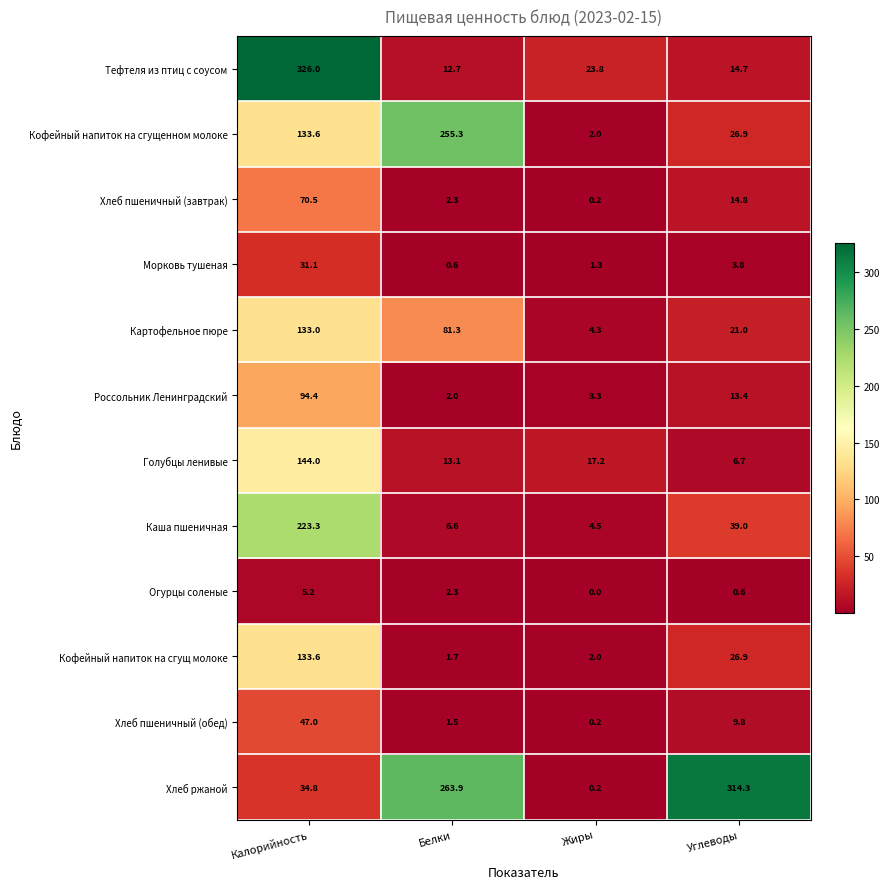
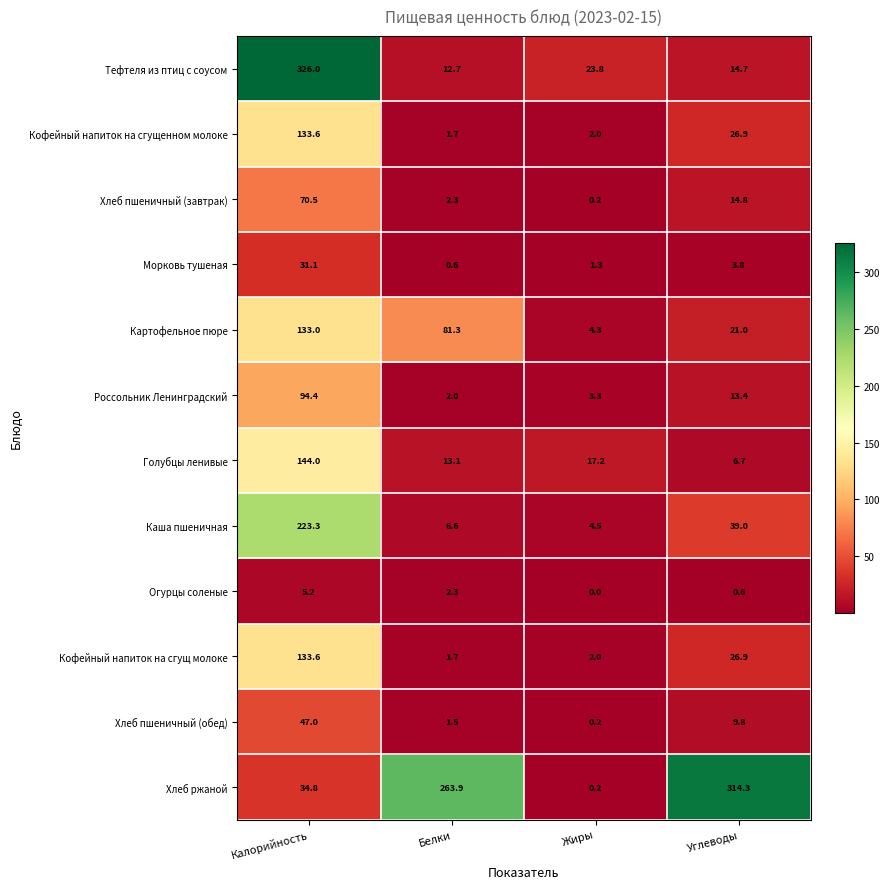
  {
    "Тефтеля из птиц с соусом": {
      "Калорийность": 326.0,
      "Белки": 12.7,
      "Жиры": 23.8,
      "Углеводы": 14.7
    },
    "Кофейный напиток на сгущенном молоке": {
      "Калорийность": 133.6,
-     "Белки": 255.3,
+     "Белки": 1.7,
      "Жиры": 2.0,
      "Углеводы": 26.9
    },
    "Хлеб пшеничный (завтрак)": {
      "Калорийность": 70.5,
      "Белки": 2.3,
      "Жиры": 0.2,
      "Углеводы": 14.8
    },
    "Морковь тушеная": {
      "Калорийность": 31.1,
      "Белки": 0.6,
      "Жиры": 1.3,
      "Углеводы": 3.8
    },
    "Картофельное пюре": {
      "Калорийность": 133.0,
      "Белки": 81.3,
      "Жиры": 4.3,
      "Углеводы": 21.0
    },
    "Россольник Ленинградский": {
      "Калорийность": 94.4,
      "Белки": 2.0,
      "Жиры": 3.3,
      "Углеводы": 13.4
    },
    "Голубцы ленивые": {
      "Калорийность": 144.0,
      "Белки": 13.1,
      "Жиры": 17.2,
      "Углеводы": 6.7
    },
    "Каша пшеничная": {
      "Калорийность": 223.3,
      "Белки": 6.6,
      "Жиры": 4.5,
      "Углеводы": 39.0
    },
    "Огурцы соленые": {
      "Калорийность": 5.2,
      "Белки": 2.3,
      "Жиры": 0.0,
      "Углеводы": 0.6
    },
    "Кофейный напиток на сгущ молоке": {
      "Калорийность": 133.6,
      "Белки": 1.7,
      "Жиры": 2.0,
      "Углеводы": 26.9
    },
    "Хлеб пшеничный (обед)": {
      "Калорийность": 47.0,
      "Белки": 1.5,
      "Жиры": 0.2,
      "Углеводы": 9.8
    },
    "Хлеб ржаной": {
      "Калорийность": 34.8,
      "Белки": 263.9,
      "Жиры": 0.2,
      "Углеводы": 314.3
    }
  }
